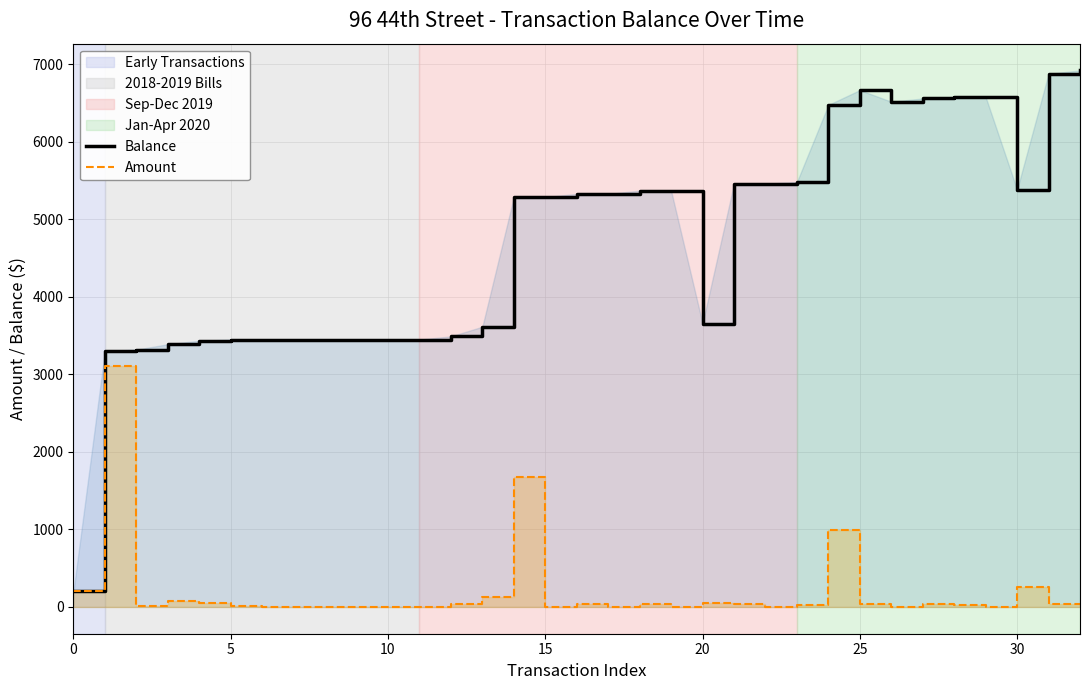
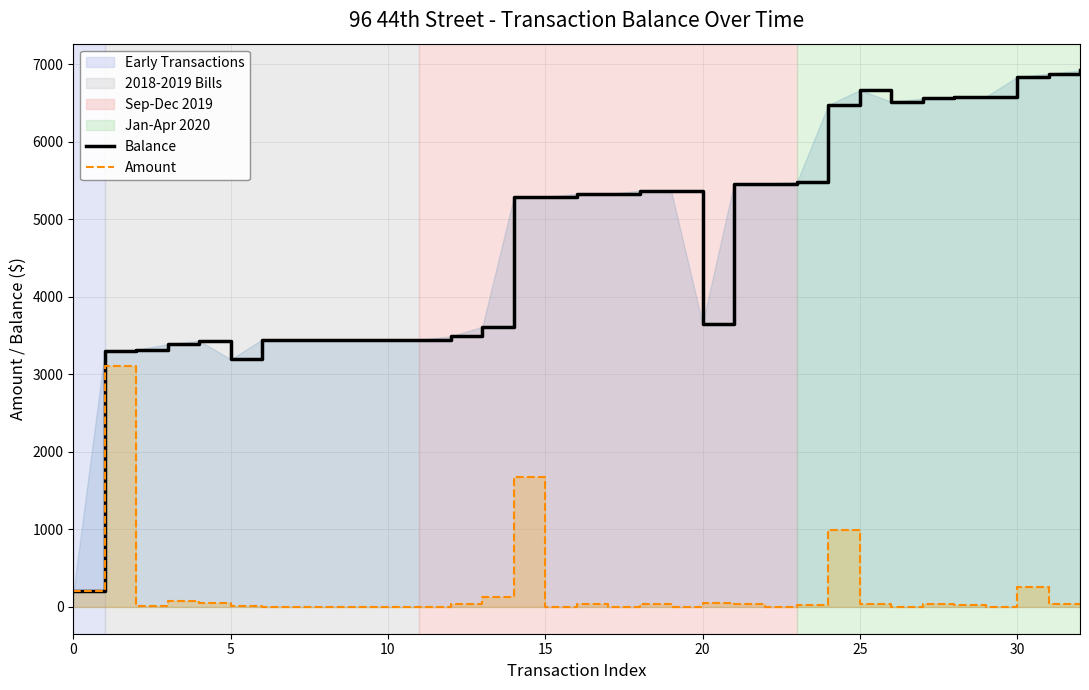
  {
    "Balance": {
-     "5": 3400,
+     "5": 3200,
      "10": 3400,
      "15": 5300,
      "20": 3700,
      "25": 6700,
-     "30": 5400
+     "30": 6800
    }
  }
